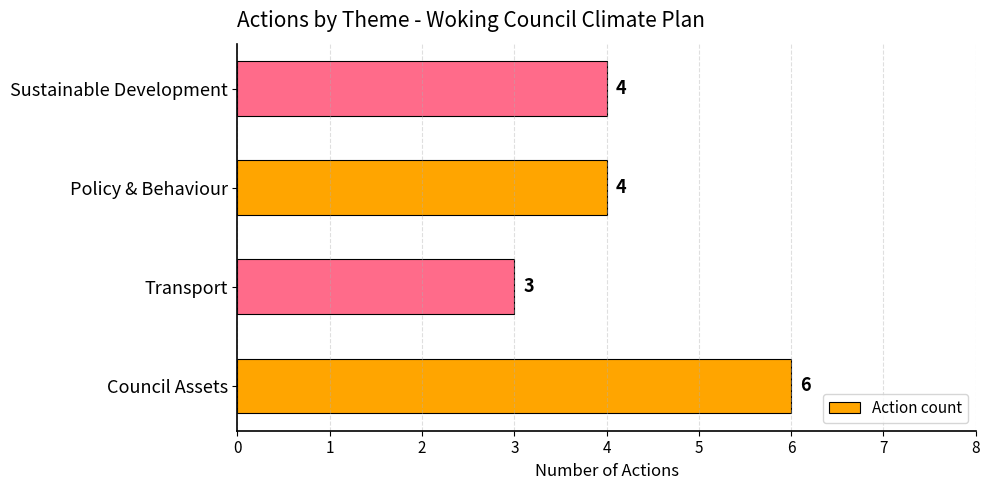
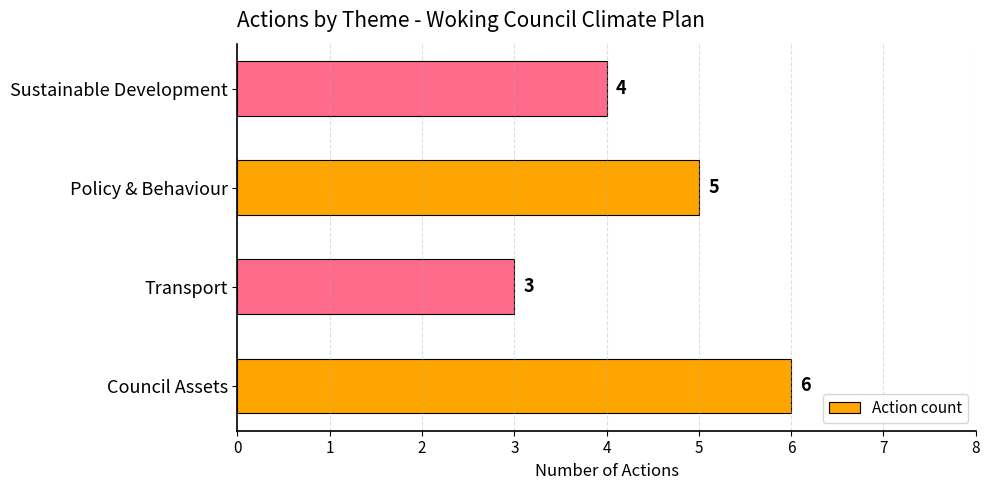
  {
    "Sustainable Development": 4,
-   "Policy & Behaviour": 4,
+   "Policy & Behaviour": 5,
    "Transport": 3,
    "Council Assets": 6
  }
